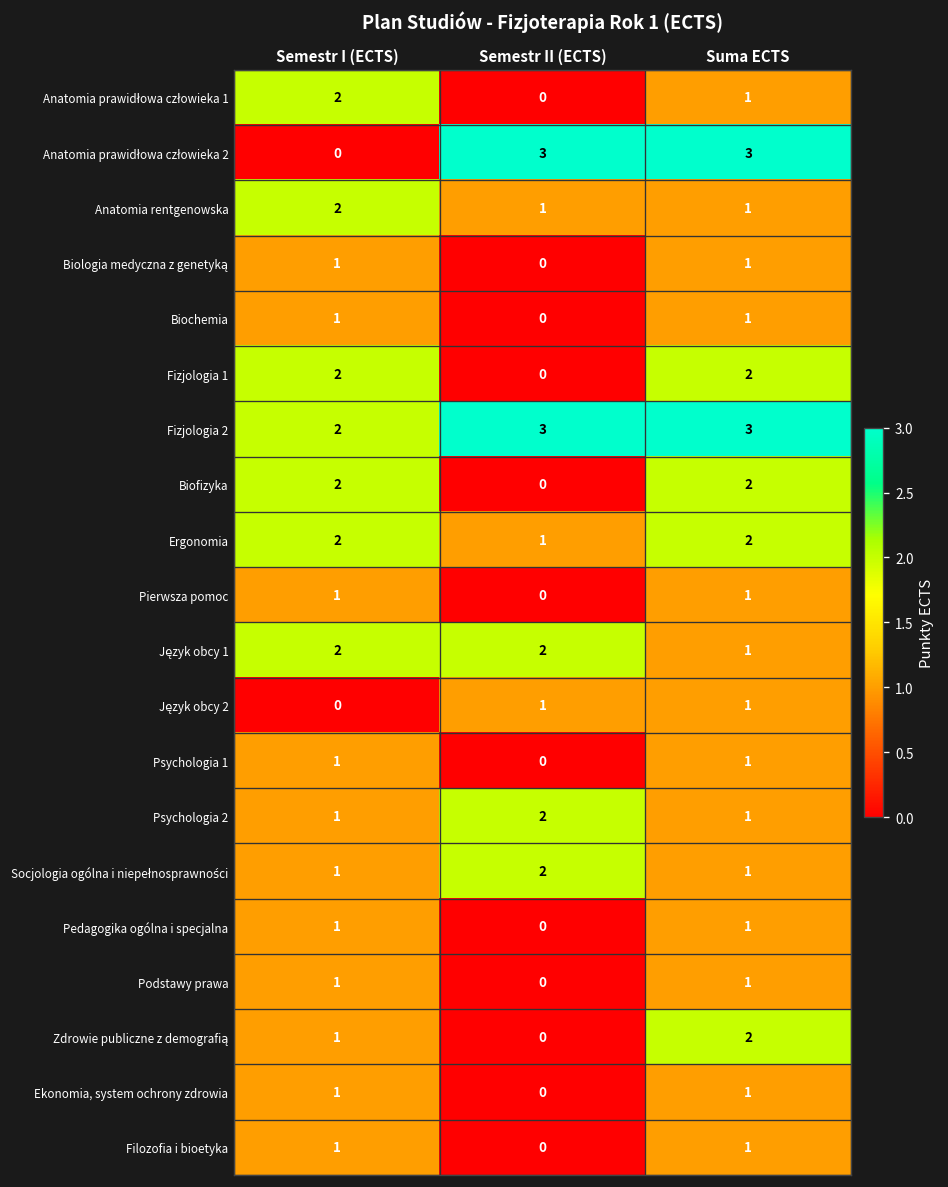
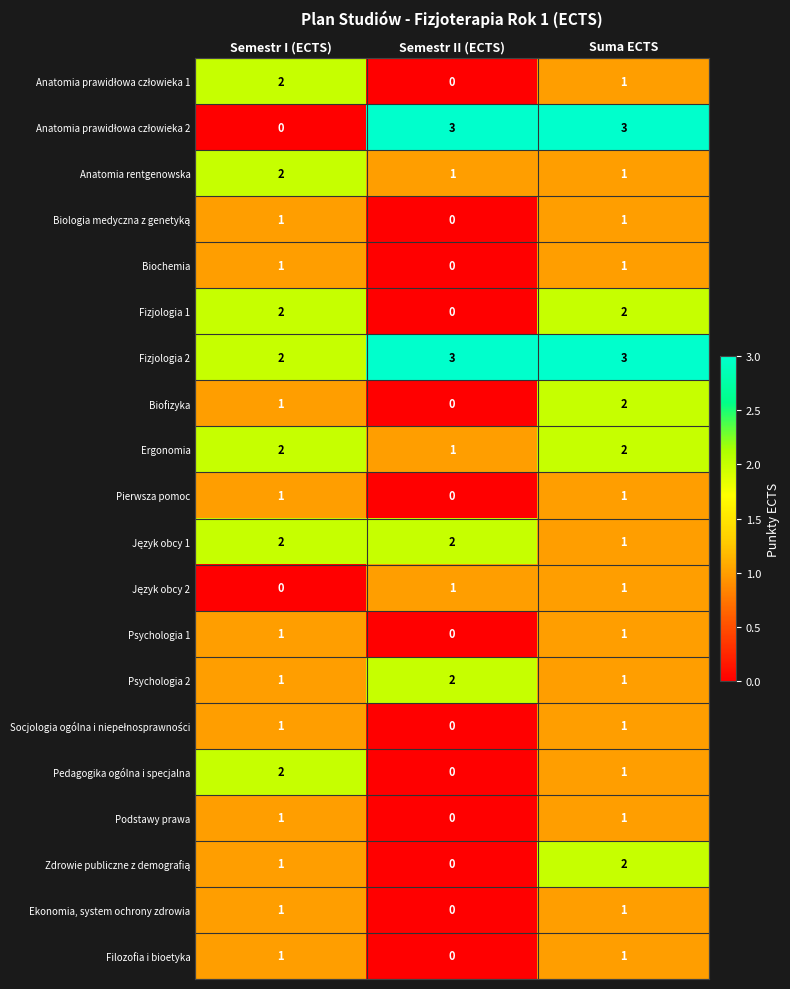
  {
    "Anatomia prawidłowa człowieka 1": {
      "Semestr I (ECTS)": 2,
      "Semestr II (ECTS)": 0,
      "Suma ECTS": 1
    },
    "Anatomia prawidłowa człowieka 2": {
      "Semestr I (ECTS)": 0,
      "Semestr II (ECTS)": 3,
      "Suma ECTS": 3
    },
    "Anatomia rentgenowska": {
      "Semestr I (ECTS)": 2,
      "Semestr II (ECTS)": 1,
      "Suma ECTS": 1
    },
    "Biologia medyczna z genetyką": {
      "Semestr I (ECTS)": 1,
      "Semestr II (ECTS)": 0,
      "Suma ECTS": 1
    },
    "Biochemia": {
      "Semestr I (ECTS)": 1,
      "Semestr II (ECTS)": 0,
      "Suma ECTS": 1
    },
    "Fizjologia 1": {
      "Semestr I (ECTS)": 2,
      "Semestr II (ECTS)": 0,
      "Suma ECTS": 2
    },
    "Fizjologia 2": {
      "Semestr I (ECTS)": 2,
      "Semestr II (ECTS)": 3,
      "Suma ECTS": 3
    },
    "Biofizyka": {
-     "Semestr I (ECTS)": 2,
+     "Semestr I (ECTS)": 1,
      "Semestr II (ECTS)": 0,
      "Suma ECTS": 2
    },
    "Ergonomia": {
      "Semestr I (ECTS)": 2,
      "Semestr II (ECTS)": 1,
      "Suma ECTS": 2
    },
    "Pierwsza pomoc": {
      "Semestr I (ECTS)": 1,
      "Semestr II (ECTS)": 0,
      "Suma ECTS": 1
    },
    "Język obcy 1": {
      "Semestr I (ECTS)": 2,
      "Semestr II (ECTS)": 2,
      "Suma ECTS": 1
    },
    "Język obcy 2": {
      "Semestr I (ECTS)": 0,
      "Semestr II (ECTS)": 1,
      "Suma ECTS": 1
    },
    "Psychologia 1": {
      "Semestr I (ECTS)": 1,
      "Semestr II (ECTS)": 0,
      "Suma ECTS": 1
    },
    "Psychologia 2": {
      "Semestr I (ECTS)": 1,
      "Semestr II (ECTS)": 2,
      "Suma ECTS": 1
    },
    "Socjologia ogólna i niepełnosprawności": {
      "Semestr I (ECTS)": 1,
-     "Semestr II (ECTS)": 2,
+     "Semestr II (ECTS)": 0,
      "Suma ECTS": 1
    },
    "Pedagogika ogólna i specjalna": {
-     "Semestr I (ECTS)": 1,
+     "Semestr I (ECTS)": 2,
      "Semestr II (ECTS)": 0,
      "Suma ECTS": 1
    },
    "Podstawy prawa": {
      "Semestr I (ECTS)": 1,
      "Semestr II (ECTS)": 0,
      "Suma ECTS": 1
    },
    "Zdrowie publiczne z demografią": {
      "Semestr I (ECTS)": 1,
      "Semestr II (ECTS)": 0,
      "Suma ECTS": 2
    },
    "Ekonomia, system ochrony zdrowia": {
      "Semestr I (ECTS)": 1,
      "Semestr II (ECTS)": 0,
      "Suma ECTS": 1
    },
    "Filozofia i bioetyka": {
      "Semestr I (ECTS)": 1,
      "Semestr II (ECTS)": 0,
      "Suma ECTS": 1
    }
  }
